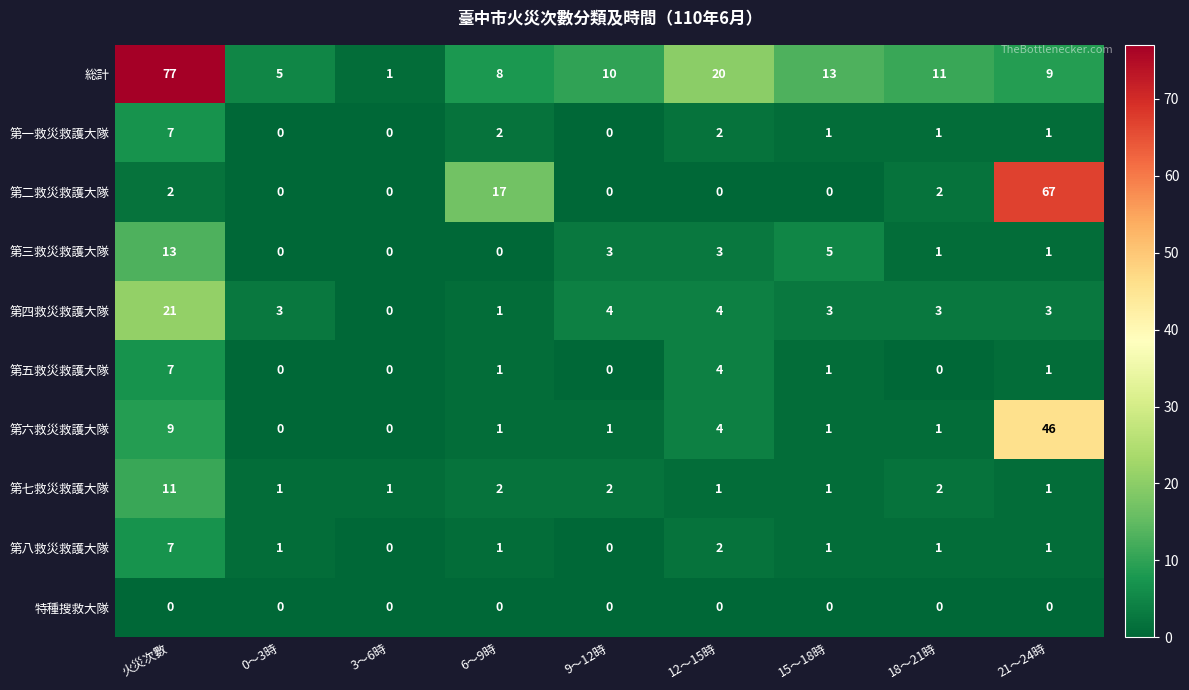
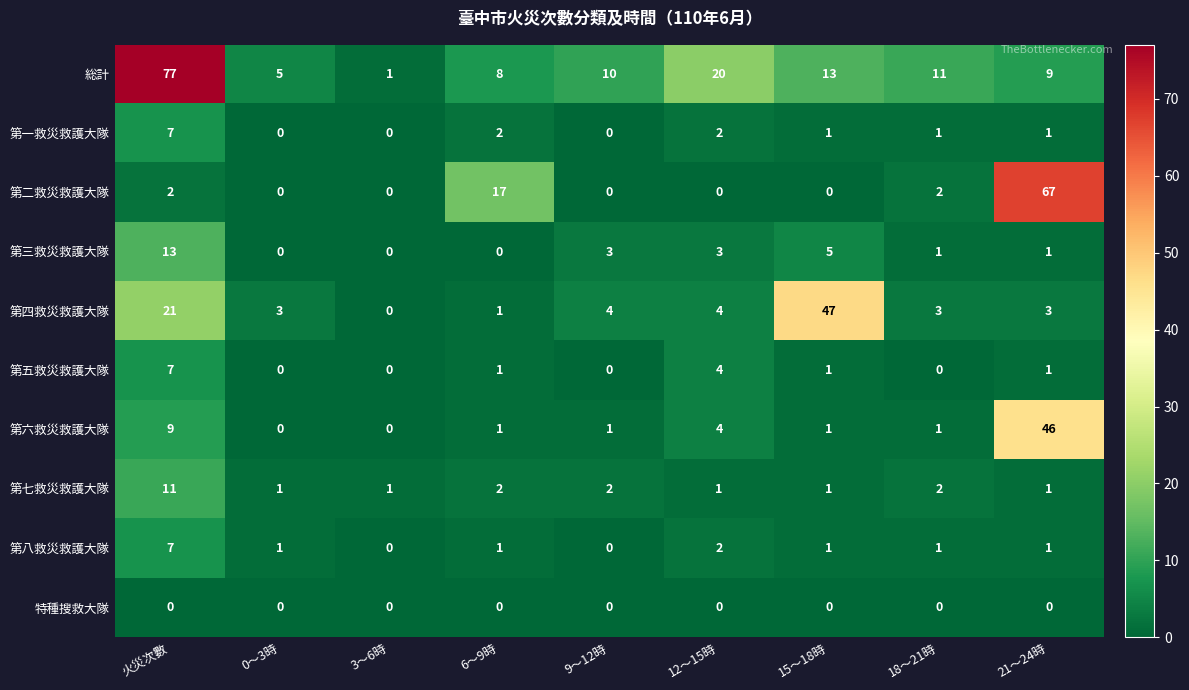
  {
    "総計": {
      "火災次數": 77,
      "0～3時": 5,
      "3～6時": 1,
      "6～9時": 8,
      "9～12時": 10,
      "12～15時": 20,
      "15～18時": 13,
      "18～21時": 11
    },
    "第一救災救護大隊": {
      "火災次數": 7,
      "0～3時": 0,
      "3～6時": 0,
      "6～9時": 2,
      "9～12時": 0,
      "12～15時": 2,
      "15～18時": 1,
      "18～21時": 1,
      "21～24時": 1
    },
    "第二救災救護大隊": {
      "火災次數": 2,
      "0～3時": 0,
      "3～6時": 0,
      "6～9時": 17,
      "9～12時": 0,
      "12～15時": 0,
      "15～18時": 0,
      "18～21時": 2,
      "21～24時": 67
    },
    "第三救災救護大隊": {
      "火災次數": 13,
      "0～3時": 0,
      "3～6時": 0,
      "6～9時": 0,
      "9～12時": 3,
      "12～15時": 3,
      "15～18時": 5,
      "18～21時": 1,
      "21～24時": 1
    },
    "第四救災救護大隊": {
      "火災次數": 21,
      "0～3時": 3,
      "3～6時": 0,
      "6～9時": 1,
      "9～12時": 4,
      "12～15時": 4,
-     "15～18時": 3,
+     "15～18時": 47,
      "18～21時": 3,
      "21～24時": 3
    },
    "第五救災救護大隊": {
      "火災次數": 7,
      "0～3時": 0,
      "3～6時": 0,
      "6～9時": 1,
      "9～12時": 0,
      "12～15時": 4,
      "15～18時": 1,
      "18～21時": 0,
      "21～24時": 1
    },
    "第六救災救護大隊": {
      "火災次數": 9,
      "0～3時": 0,
      "3～6時": 0,
      "6～9時": 1,
      "9～12時": 1,
      "12～15時": 4,
      "15～18時": 1,
      "18～21時": 1,
      "21～24時": 46
    },
    "第七救災救護大隊": {
      "火災次數": 11,
      "0～3時": 1,
      "3～6時": 1,
      "6～9時": 2,
      "9～12時": 2,
      "12～15時": 1,
      "15～18時": 1,
      "18～21時": 2,
      "21～24時": 1
    },
    "第八救災救護大隊": {
      "火災次數": 7,
      "0～3時": 1,
      "3～6時": 0,
      "6～9時": 1,
      "9～12時": 0,
      "12～15時": 2,
      "15～18時": 1,
      "18～21時": 1,
      "21～24時": 1
    },
    "特種搜救大隊": {
      "火災次數": 0,
      "0～3時": 0,
      "3～6時": 0,
      "6～9時": 0,
      "9～12時": 0,
      "12～15時": 0,
      "15～18時": 0,
      "18～21時": 0,
      "21～24時": 0
    }
  }
